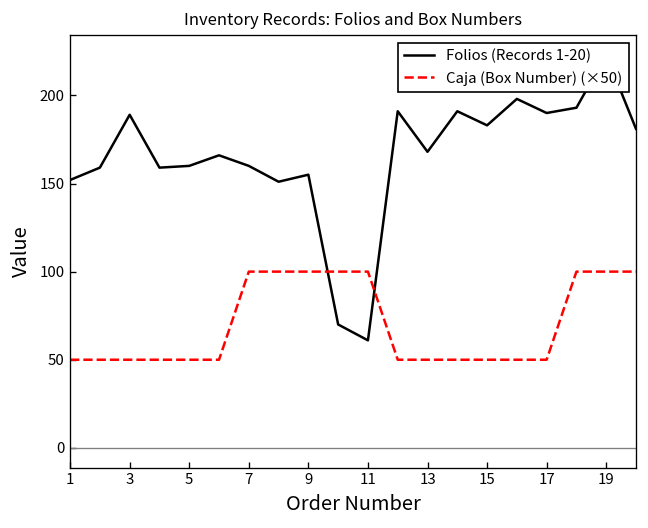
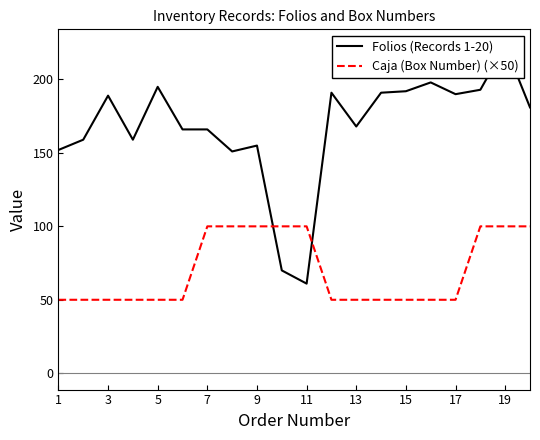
  {
    "Folios (Records 1-20)": {
      "1": 152,
      "3": 189,
-     "5": 160,
-     "7": 160,
+     "5": 195,
+     "7": 166,
      "9": 155,
      "11": 61,
      "13": 168,
-     "15": 183,
+     "15": 192,
      "17": 190
    },
    "Caja (Box Number) (×50)": {
      "1": 50,
      "3": 50,
      "5": 50,
      "7": 100,
      "9": 100,
      "11": 100,
      "13": 50,
      "15": 50,
      "17": 50,
      "19": 100
    }
  }
